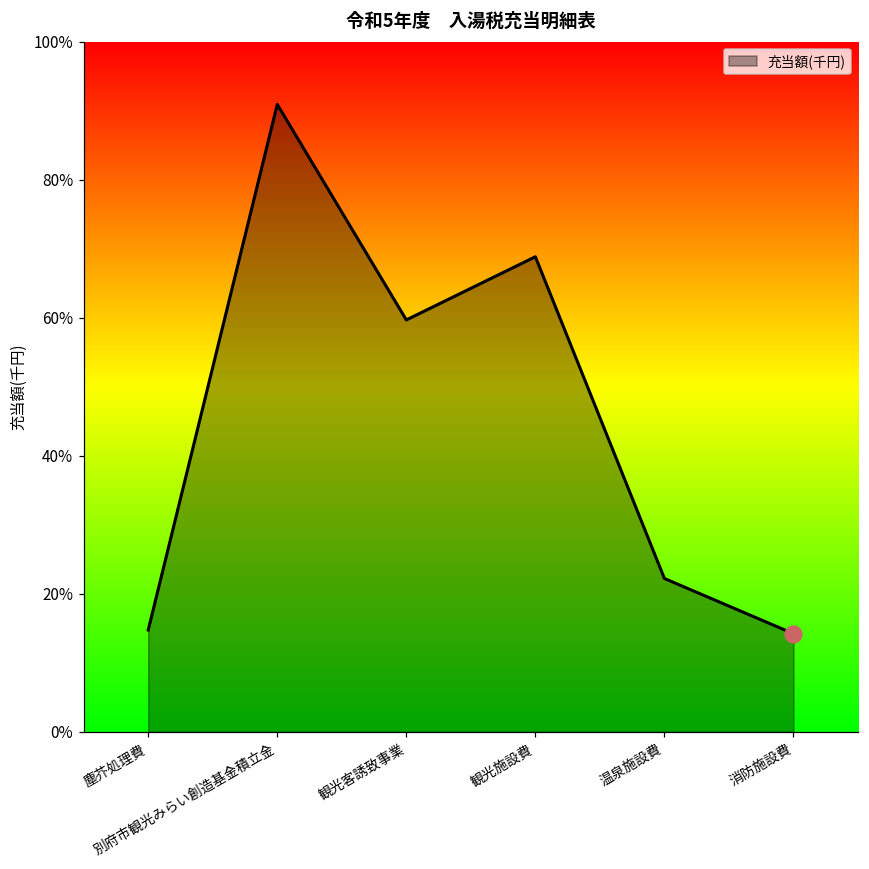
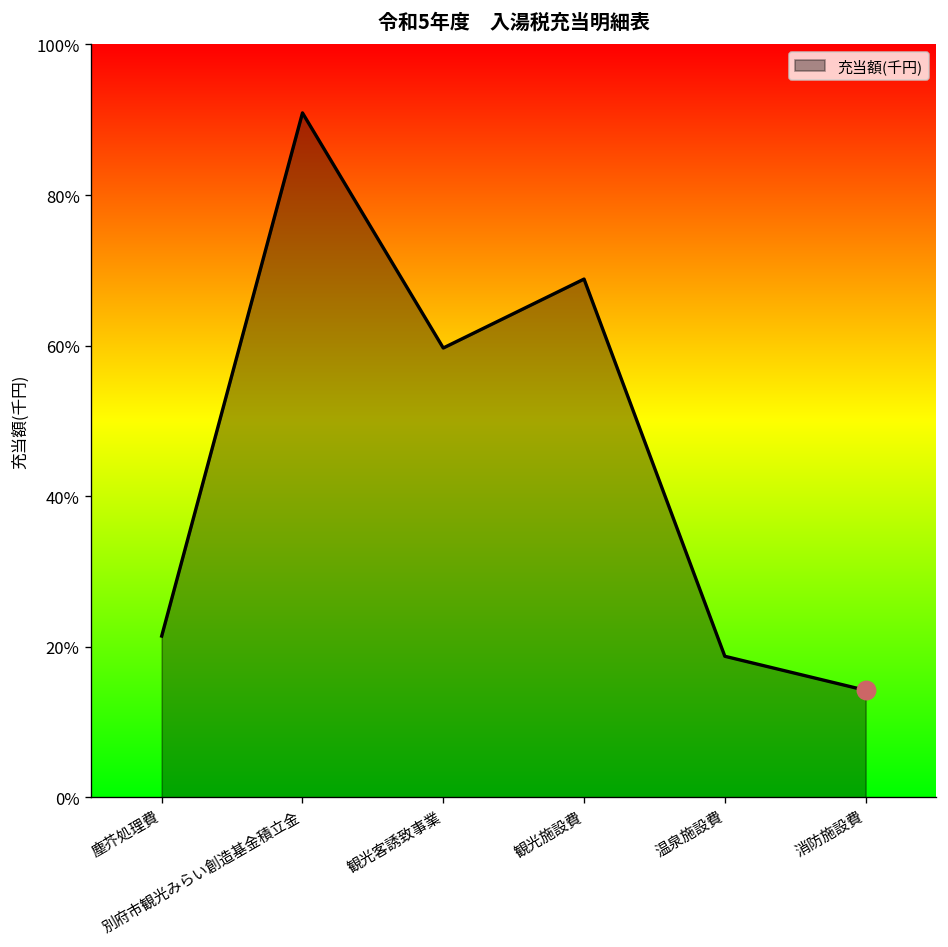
  {
    "充当額(千円)": {
-     "塵芥処理費": "15%",
+     "塵芥処理費": "21%",
      "別府市観光みらい創造基金積立金": "91%",
      "観光客誘致事業": "60%",
      "観光施設費": "69%",
-     "温泉施設費": "22%"
+     "温泉施設費": "19%"
    }
  }
